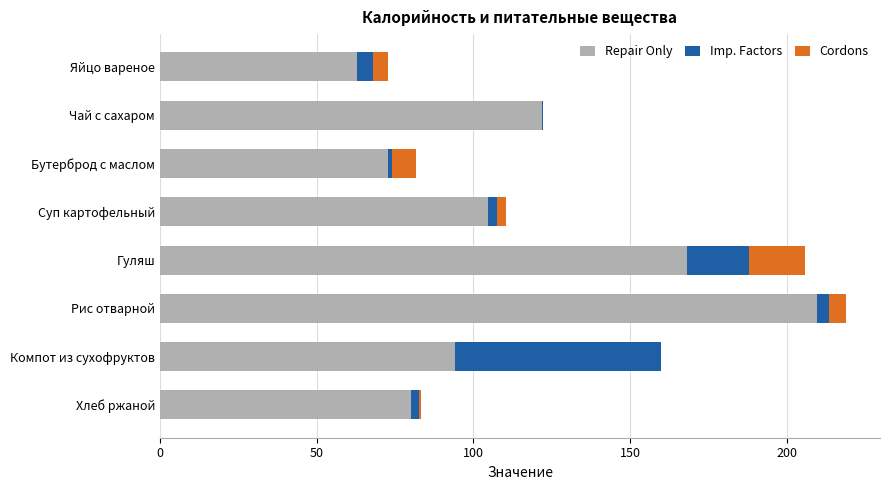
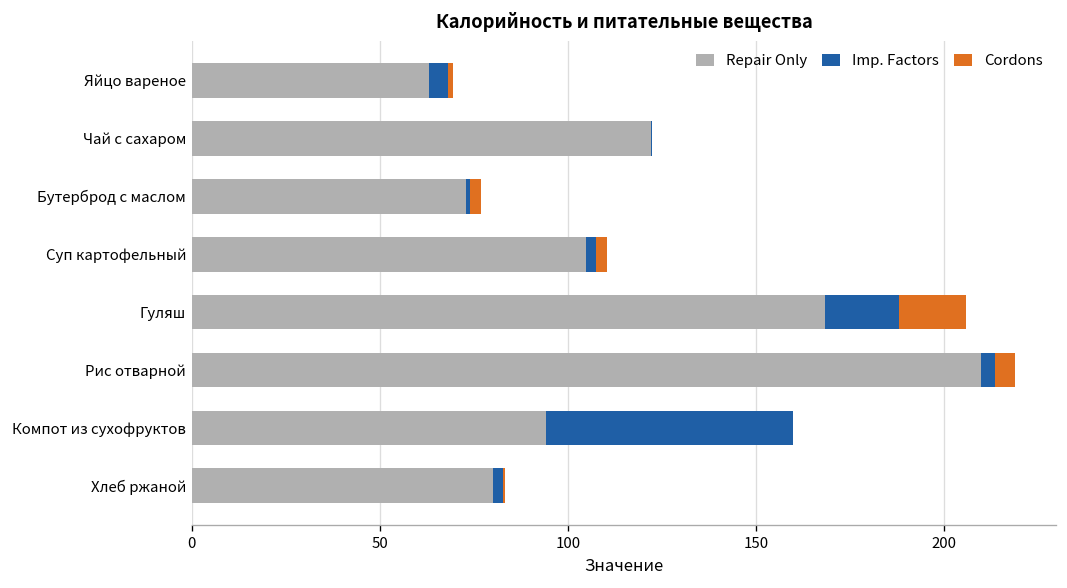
  {
    "Repair Only": {
      "Яйцо вареное": 63,
      "Чай с сахаром": 122,
      "Бутерброд с маслом": 73,
      "Суп картофельный": 105,
      "Гуляш": 168,
      "Рис отварной": 210,
      "Компот из сухофруктов": 94,
      "Хлеб ржаной": 80
    },
    "Imp. Factors": {
      "Яйцо вареное": 5,
      "Бутерброд с маслом": 1,
      "Суп картофельный": 3,
      "Гуляш": 20,
      "Рис отварной": 4,
      "Компот из сухофруктов": 66,
      "Хлеб ржаной": 3
    },
    "Cordons": {
-     "Яйцо вареное": 5,
+     "Яйцо вареное": 1,
      "Чай с сахаром": 0,
-     "Бутерброд с маслом": 8,
+     "Бутерброд с маслом": 3,
      "Суп картофельный": 3,
      "Гуляш": 18,
      "Рис отварной": 5,
      "Компот из сухофруктов": 0
    }
  }
